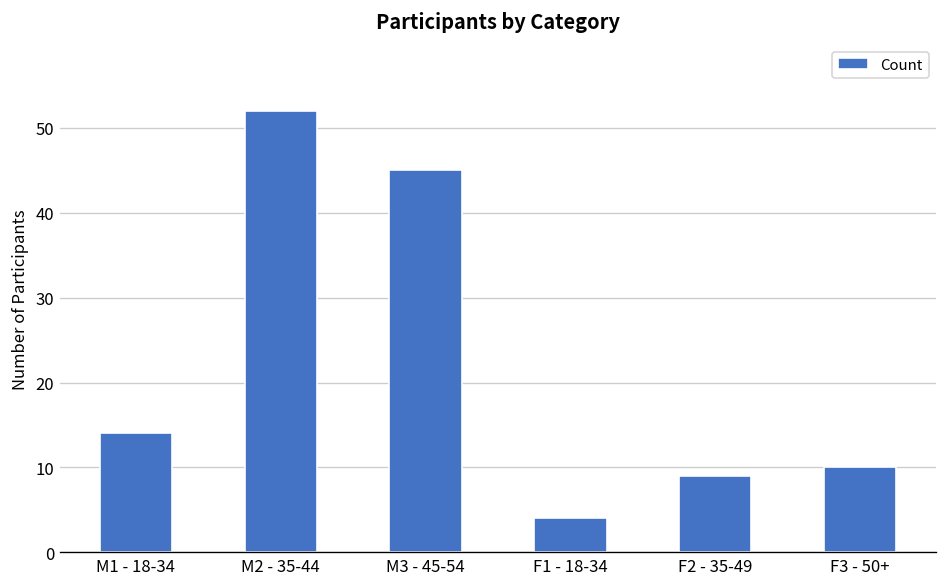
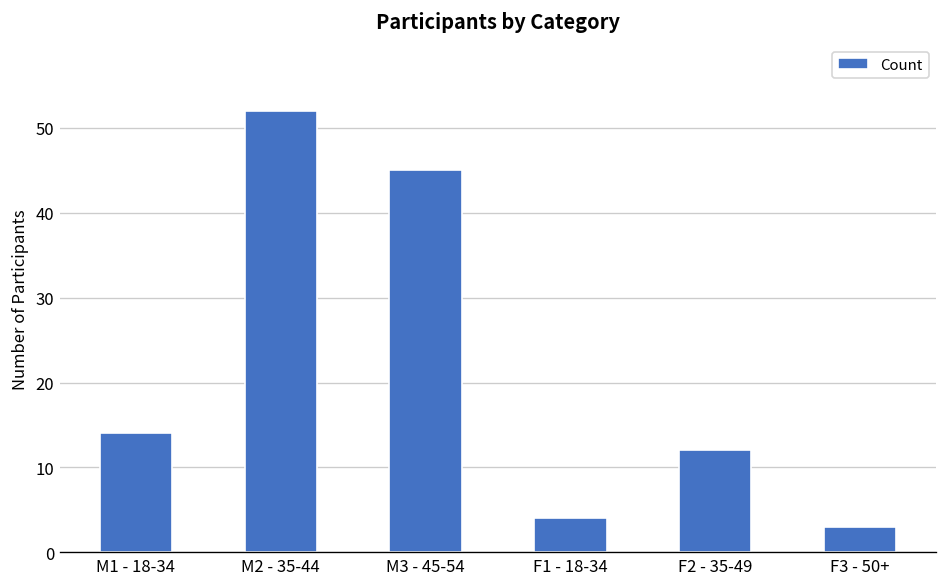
  {
    "M1 - 18-34": 14,
    "M2 - 35-44": 52,
    "M3 - 45-54": 45,
    "F1 - 18-34": 4,
-   "F2 - 35-49": 9,
-   "F3 - 50+": 10
+   "F2 - 35-49": 12,
+   "F3 - 50+": 3
  }
